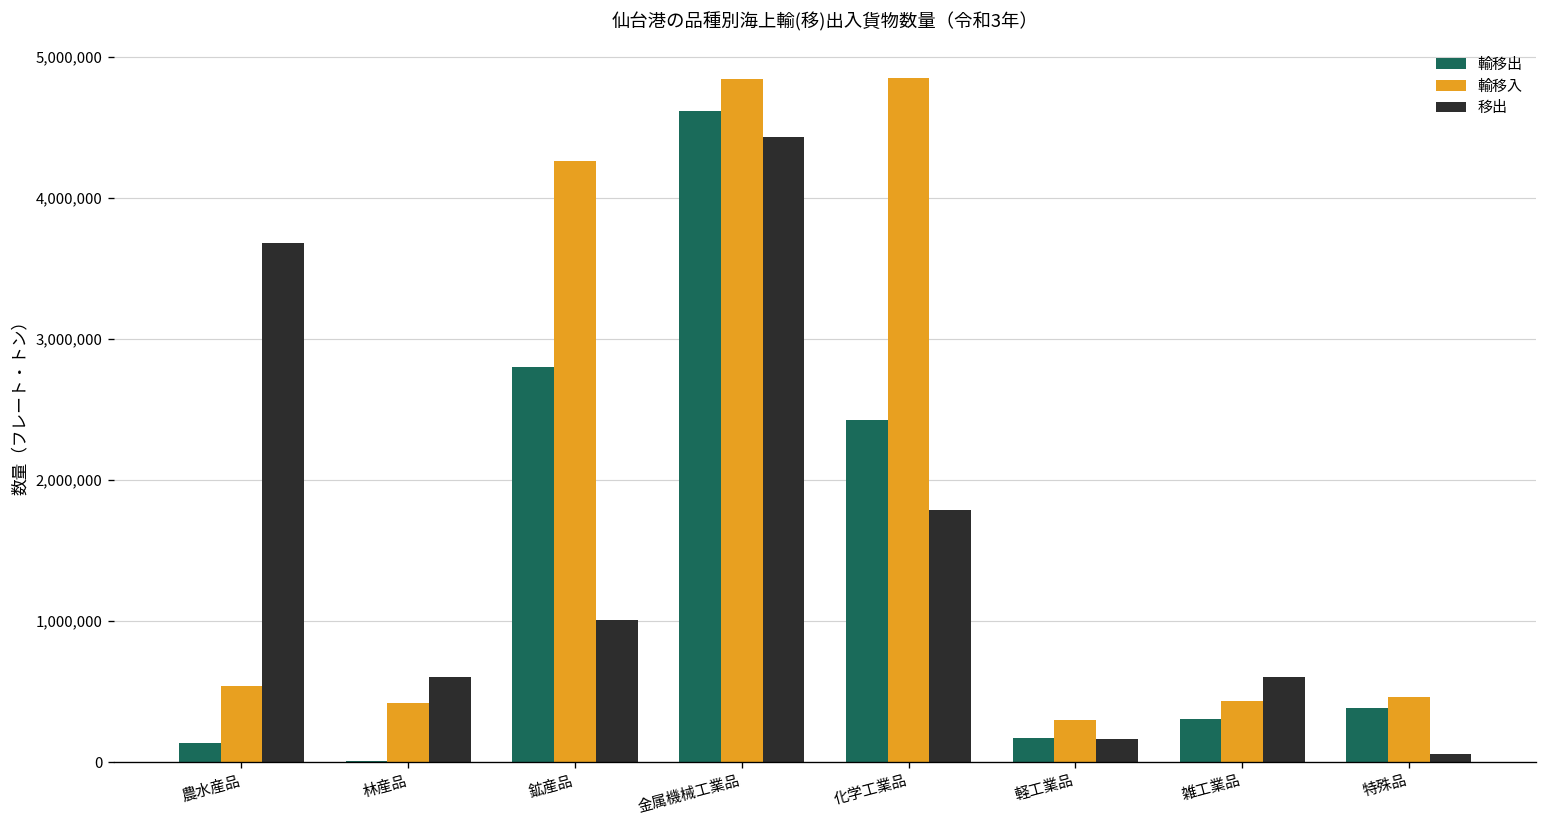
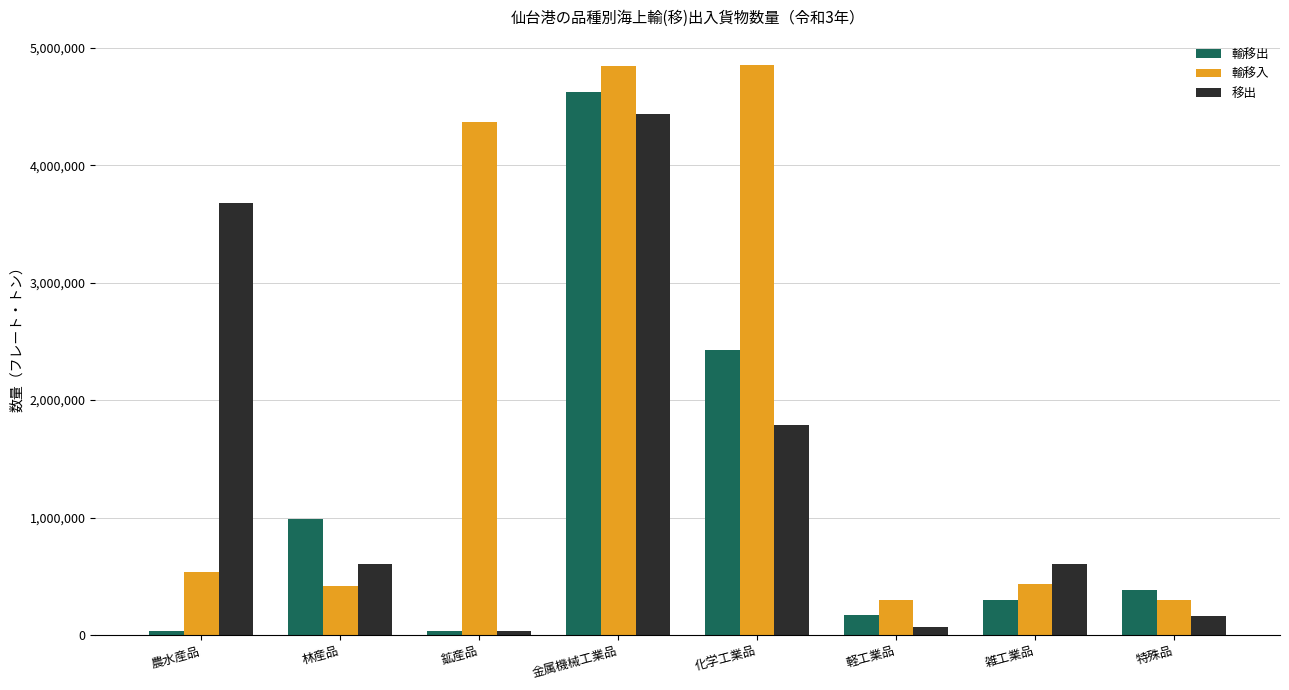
  {
    "輸移出": {
-     "農水産品": "130,000",
-     "林産品": "10,000",
-     "鉱産品": "2,800,000",
+     "農水産品": "40,000",
+     "林産品": "990,000",
+     "鉱産品": "40,000",
      "金属機械工業品": "4,620,000",
      "化学工業品": "2,420,000",
      "軽工業品": "170,000",
      "雑工業品": "300,000",
      "特殊品": "380,000"
    },
    "輸移入": {
      "農水産品": "540,000",
      "林産品": "420,000",
-     "鉱産品": "4,270,000",
+     "鉱産品": "4,370,000",
      "金属機械工業品": "4,850,000",
      "化学工業品": "4,850,000",
      "軽工業品": "300,000",
      "雑工業品": "430,000",
-     "特殊品": "460,000"
+     "特殊品": "300,000"
    },
    "移出": {
      "農水産品": "3,680,000",
      "林産品": "610,000",
-     "鉱産品": "1,010,000",
+     "鉱産品": "30,000",
      "金属機械工業品": "4,430,000",
      "化学工業品": "1,790,000",
-     "軽工業品": "170,000",
+     "軽工業品": "70,000",
      "雑工業品": "600,000",
-     "特殊品": "60,000"
+     "特殊品": "160,000"
    }
  }
